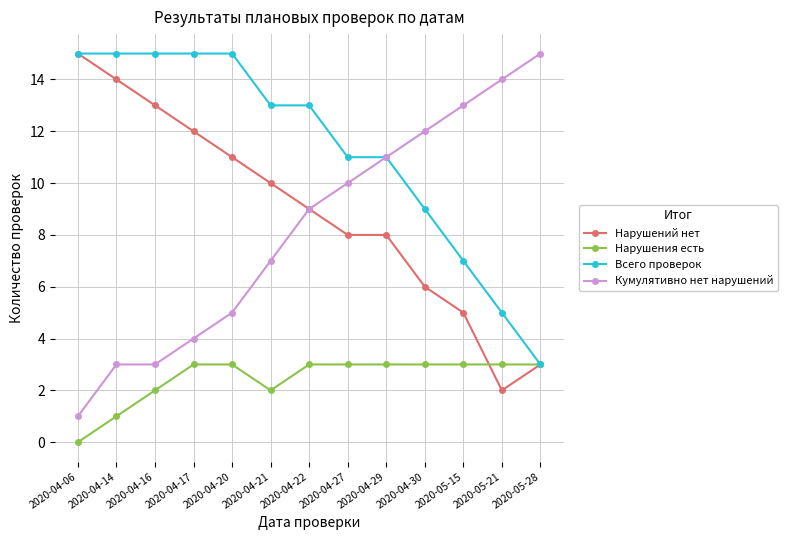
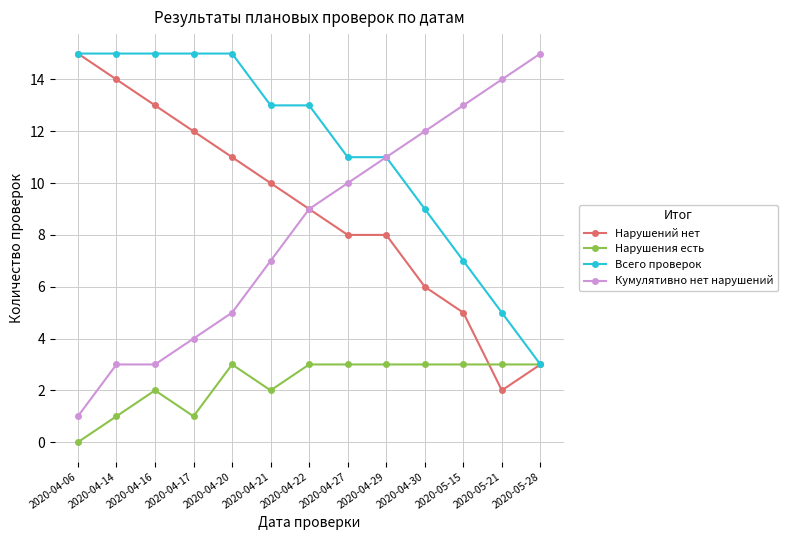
  {
    "Нарушений нет": {
      "2020-04-14": 14,
      "2020-04-16": 13,
      "2020-04-17": 12,
      "2020-04-20": 11,
      "2020-04-21": 10,
      "2020-04-27": 8,
      "2020-04-29": 8,
      "2020-04-30": 6,
      "2020-05-15": 5,
      "2020-05-21": 2
    },
    "Нарушения есть": {
      "2020-04-06": 0,
      "2020-04-14": 1,
      "2020-04-16": 2,
-     "2020-04-17": 3,
+     "2020-04-17": 1,
      "2020-04-20": 3,
      "2020-04-21": 2,
      "2020-04-22": 3,
      "2020-04-27": 3,
      "2020-04-29": 3,
      "2020-04-30": 3,
      "2020-05-15": 3,
      "2020-05-21": 3
    },
    "Всего проверок": {
      "2020-04-14": 15,
      "2020-04-16": 15,
      "2020-04-17": 15,
      "2020-04-20": 15,
      "2020-04-21": 13,
      "2020-04-22": 13,
      "2020-04-27": 11,
      "2020-04-30": 9,
      "2020-05-15": 7,
      "2020-05-21": 5
    },
    "Кумулятивно нет нарушений": {
      "2020-04-06": 1,
      "2020-04-14": 3,
      "2020-04-16": 3,
      "2020-04-17": 4,
      "2020-04-20": 5,
      "2020-04-21": 7,
      "2020-04-27": 10,
      "2020-04-30": 12,
      "2020-05-15": 13,
      "2020-05-21": 14,
      "2020-05-28": 15
    }
  }
